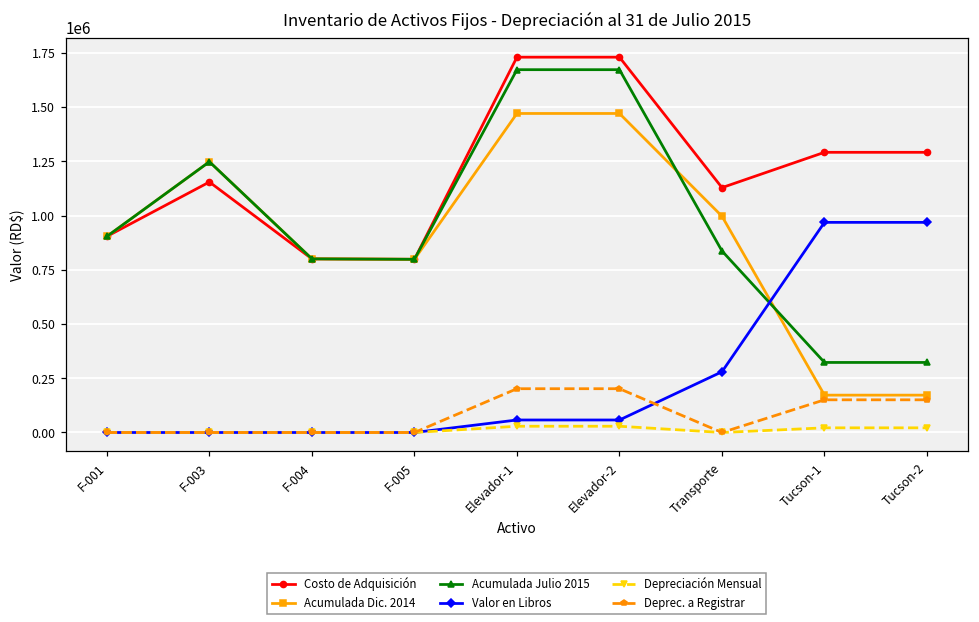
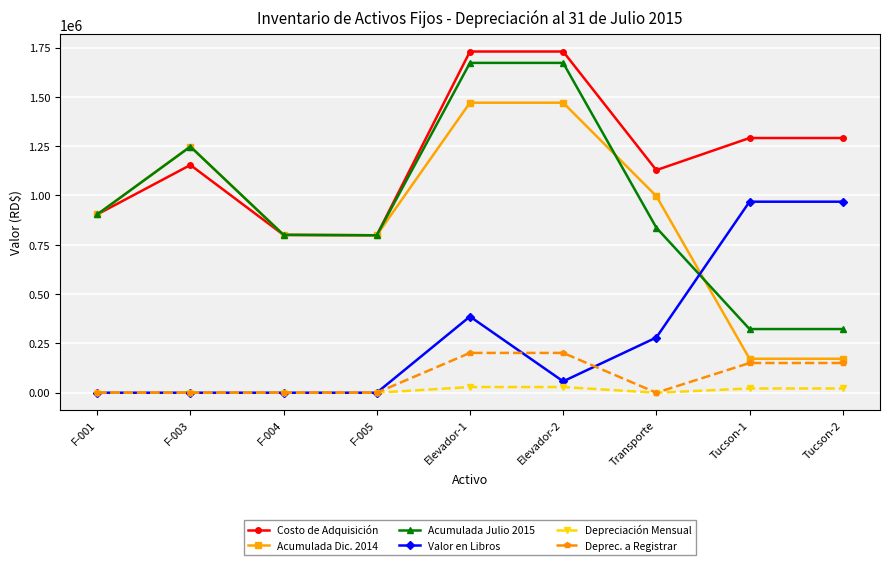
  {
    "Costo de Adquisición": {
      "F-003": 1150000,
      "Elevador-1": 1730000,
      "Elevador-2": 1730000,
      "Transporte": 1130000,
      "Tucson-1": 1290000,
      "Tucson-2": 1290000
    },
    "Acumulada Julio 2015": {
      "Elevador-1": 1670000,
      "Elevador-2": 1670000,
      "Transporte": 840000,
      "Tucson-1": 320000,
      "Tucson-2": 320000
    },
    "Valor en Libros": {
-     "Elevador-1": 60000,
+     "Elevador-1": 390000,
      "Elevador-2": 60000,
      "Transporte": 280000,
      "Tucson-1": 970000,
      "Tucson-2": 970000
    }
  }
